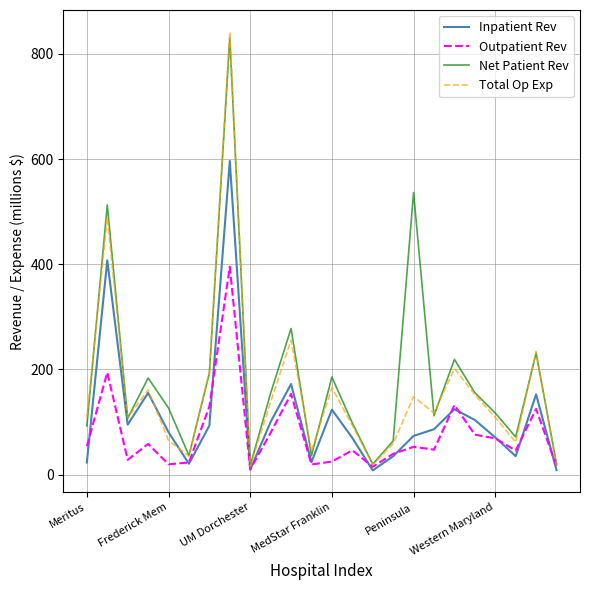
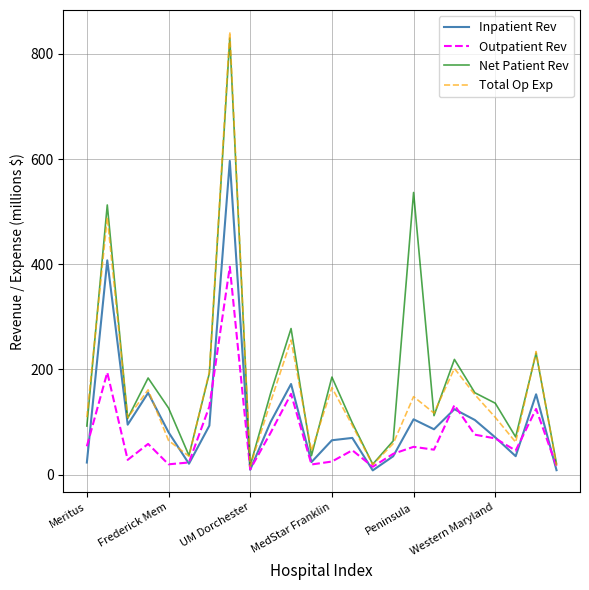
  {
    "Inpatient Rev": {
      "Meritus": 20,
      "Frederick Mem": 80,
-     "MedStar Franklin": 120,
-     "Peninsula": 70
+     "MedStar Franklin": 70,
+     "Peninsula": 110
    },
    "Outpatient Rev": {
      "Meritus": 50,
      "Frederick Mem": 20,
      "MedStar Franklin": 20,
      "Peninsula": 50
    },
    "Net Patient Rev": {
      "Meritus": 90,
      "Frederick Mem": 130,
      "MedStar Franklin": 190,
      "Peninsula": 540,
-     "Western Maryland": 120
+     "Western Maryland": 140
    },
    "Total Op Exp": {
      "Meritus": 110,
      "Frederick Mem": 70,
      "MedStar Franklin": 170,
      "Peninsula": 150,
      "Western Maryland": 110
    }
  }
